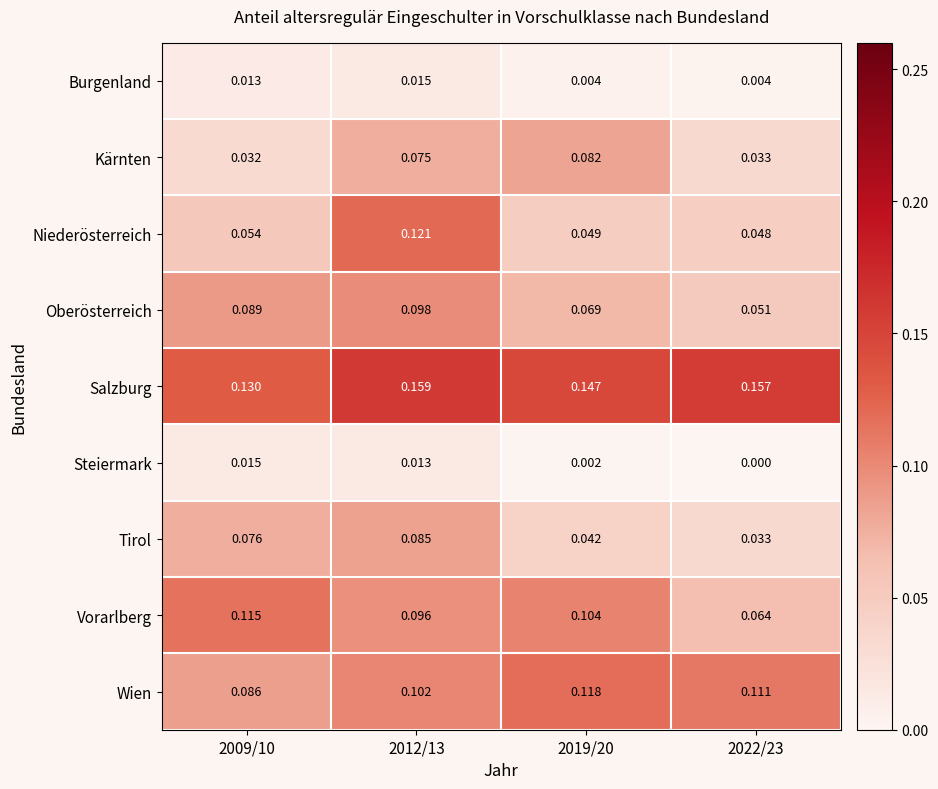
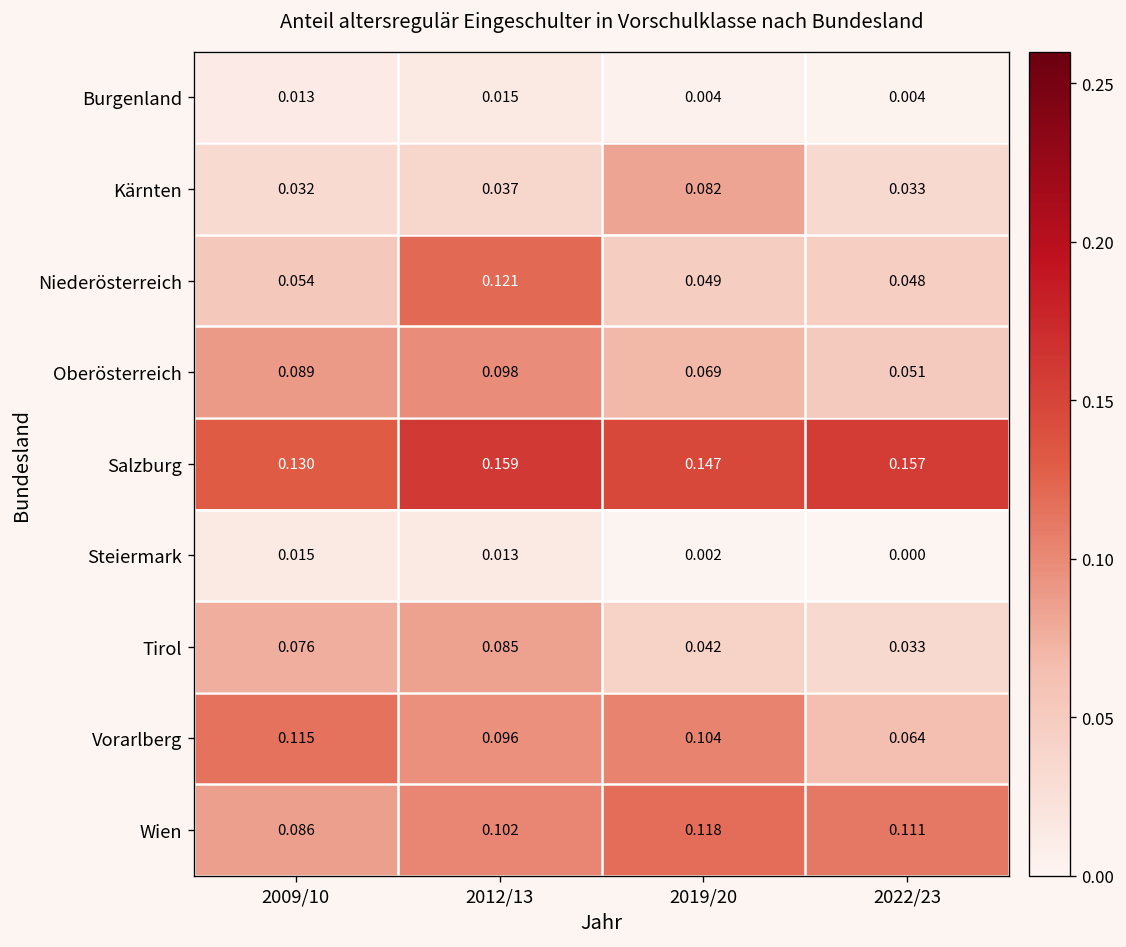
  {
    "Burgenland": {
      "2009/10": 0.013,
      "2012/13": 0.015,
      "2019/20": 0.004,
      "2022/23": 0.004
    },
    "Kärnten": {
      "2009/10": 0.032,
-     "2012/13": 0.075,
+     "2012/13": 0.037,
      "2019/20": 0.082,
      "2022/23": 0.033
    },
    "Niederösterreich": {
      "2009/10": 0.054,
      "2012/13": 0.121,
      "2019/20": 0.049,
      "2022/23": 0.048
    },
    "Oberösterreich": {
      "2009/10": 0.089,
      "2012/13": 0.098,
      "2019/20": 0.069,
      "2022/23": 0.051
    },
    "Salzburg": {
      "2009/10": 0.130,
      "2012/13": 0.159,
      "2019/20": 0.147,
      "2022/23": 0.157
    },
    "Steiermark": {
      "2009/10": 0.015,
      "2012/13": 0.013,
      "2019/20": 0.002,
      "2022/23": 0.000
    },
    "Tirol": {
      "2009/10": 0.076,
      "2012/13": 0.085,
      "2019/20": 0.042,
      "2022/23": 0.033
    },
    "Vorarlberg": {
      "2009/10": 0.115,
      "2012/13": 0.096,
      "2019/20": 0.104,
      "2022/23": 0.064
    },
    "Wien": {
      "2009/10": 0.086,
      "2012/13": 0.102,
      "2019/20": 0.118,
      "2022/23": 0.111
    }
  }
